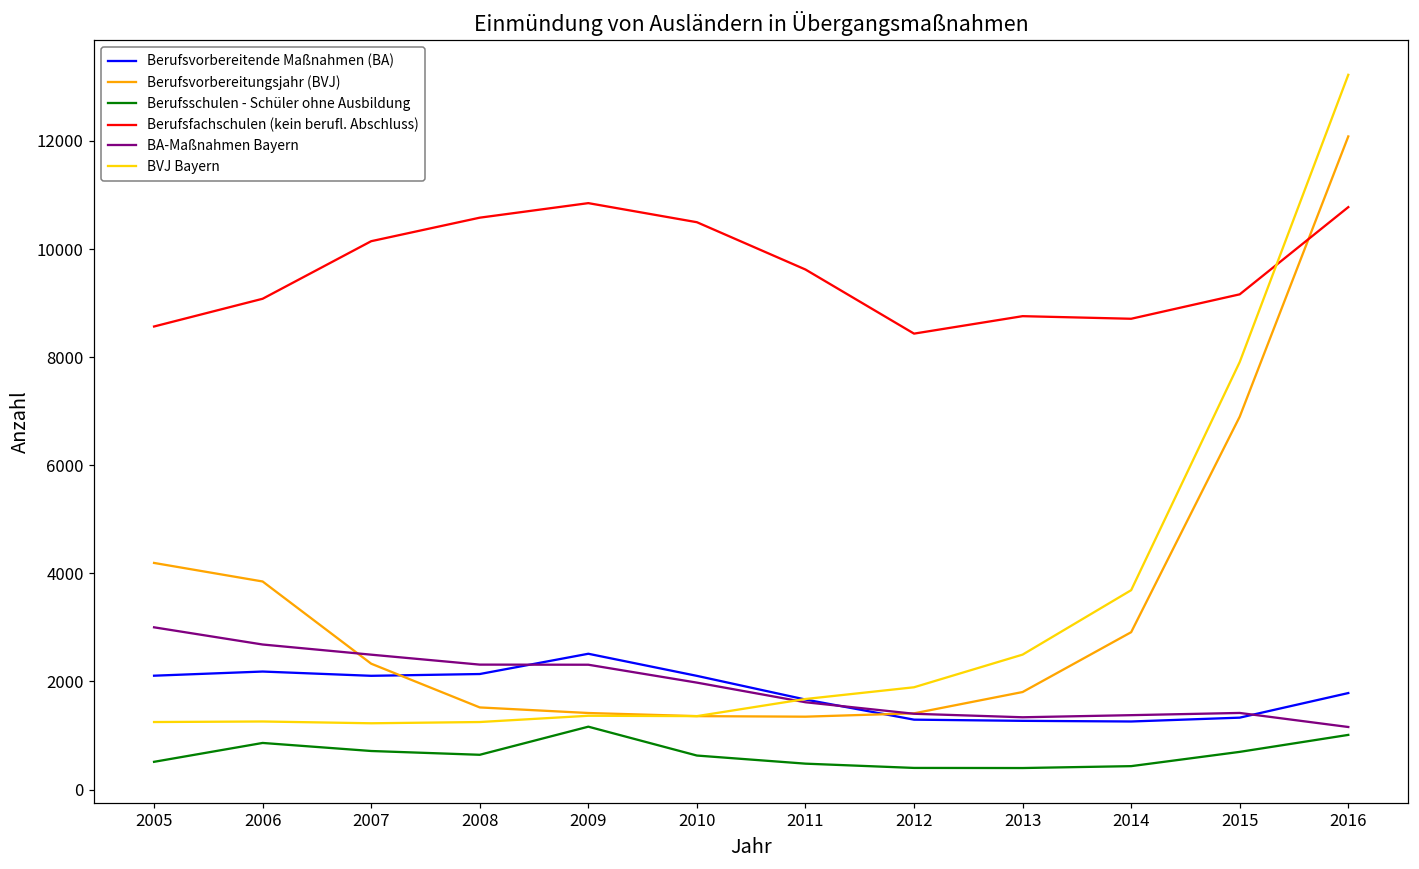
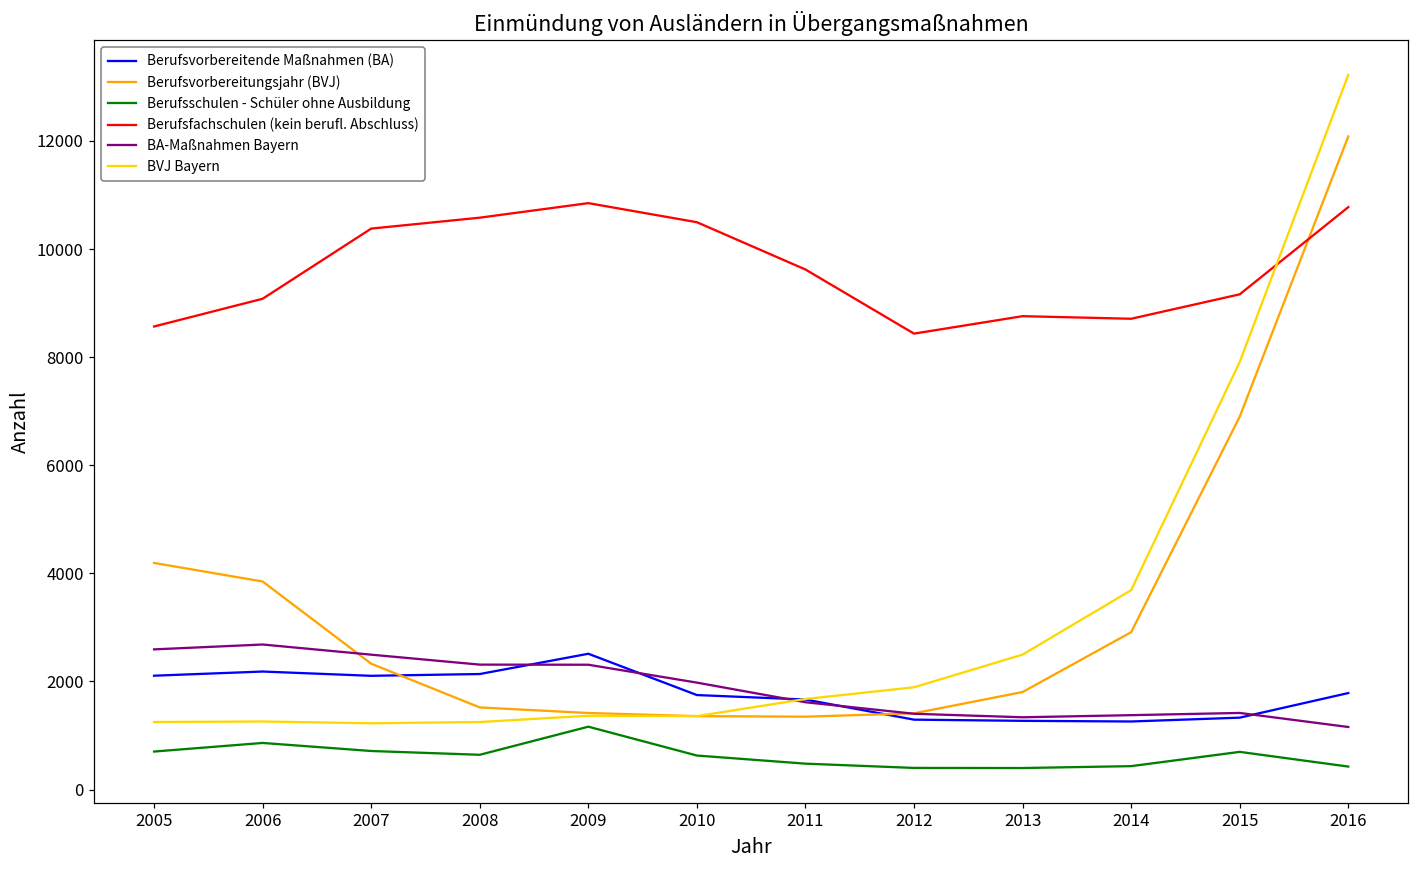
  {
    "Berufsvorbereitende Maßnahmen (BA)": {
      "2005": 2100,
      "2006": 2200,
      "2007": 2100,
      "2008": 2100,
      "2009": 2500,
-     "2010": 2100,
+     "2010": 1700,
      "2012": 1300,
      "2013": 1300,
      "2014": 1300,
      "2015": 1300,
      "2016": 1800
    },
    "Berufsschulen - Schüler ohne Ausbildung": {
-     "2005": 500,
+     "2005": 700,
      "2006": 900,
      "2007": 700,
      "2008": 600,
      "2009": 1200,
      "2010": 600,
      "2011": 500,
      "2012": 400,
      "2013": 400,
      "2014": 400,
      "2015": 700,
-     "2016": 1000
+     "2016": 400
    },
    "Berufsfachschulen (kein berufl. Abschluss)": {
      "2005": 8600,
      "2006": 9100,
-     "2007": 10100,
+     "2007": 10400,
      "2008": 10600,
      "2009": 10800,
      "2010": 10500,
      "2011": 9600,
      "2012": 8400,
      "2013": 8800,
      "2014": 8700,
      "2015": 9200,
      "2016": 10800
    },
    "BA-Maßnahmen Bayern": {
-     "2005": 3000,
+     "2005": 2600,
      "2006": 2700,
      "2007": 2500,
      "2008": 2300,
      "2009": 2300,
      "2010": 2000,
      "2013": 1300,
      "2014": 1400,
      "2015": 1400,
      "2016": 1200
    }
  }
